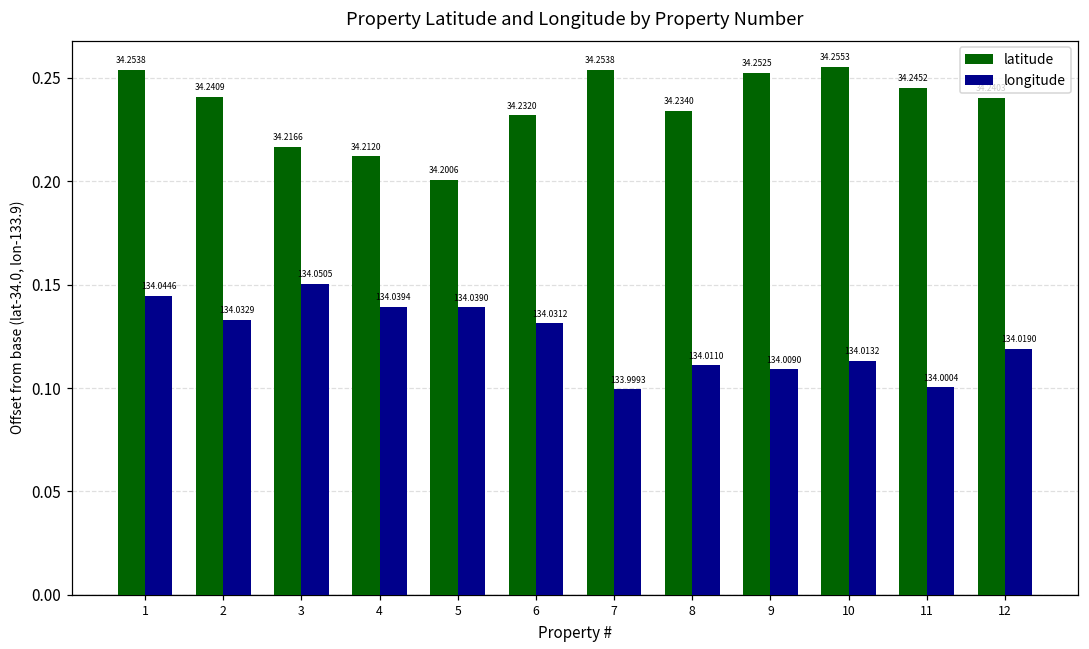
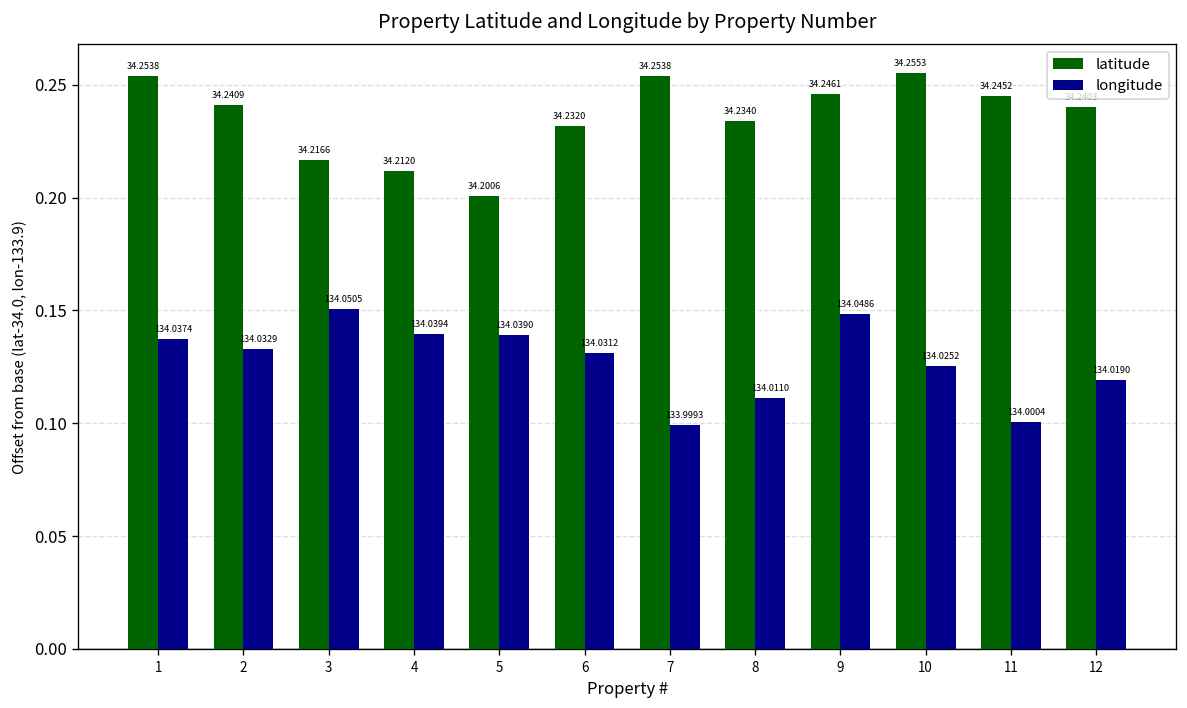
  {
    "latitude": {
-     "9": 34.2525
+     "9": 34.2461
    },
    "longitude": {
-     "1": 134.0446,
-     "9": 134.0090,
-     "10": 134.0132
+     "1": 134.0374,
+     "9": 134.0486,
+     "10": 134.0252
    }
  }
